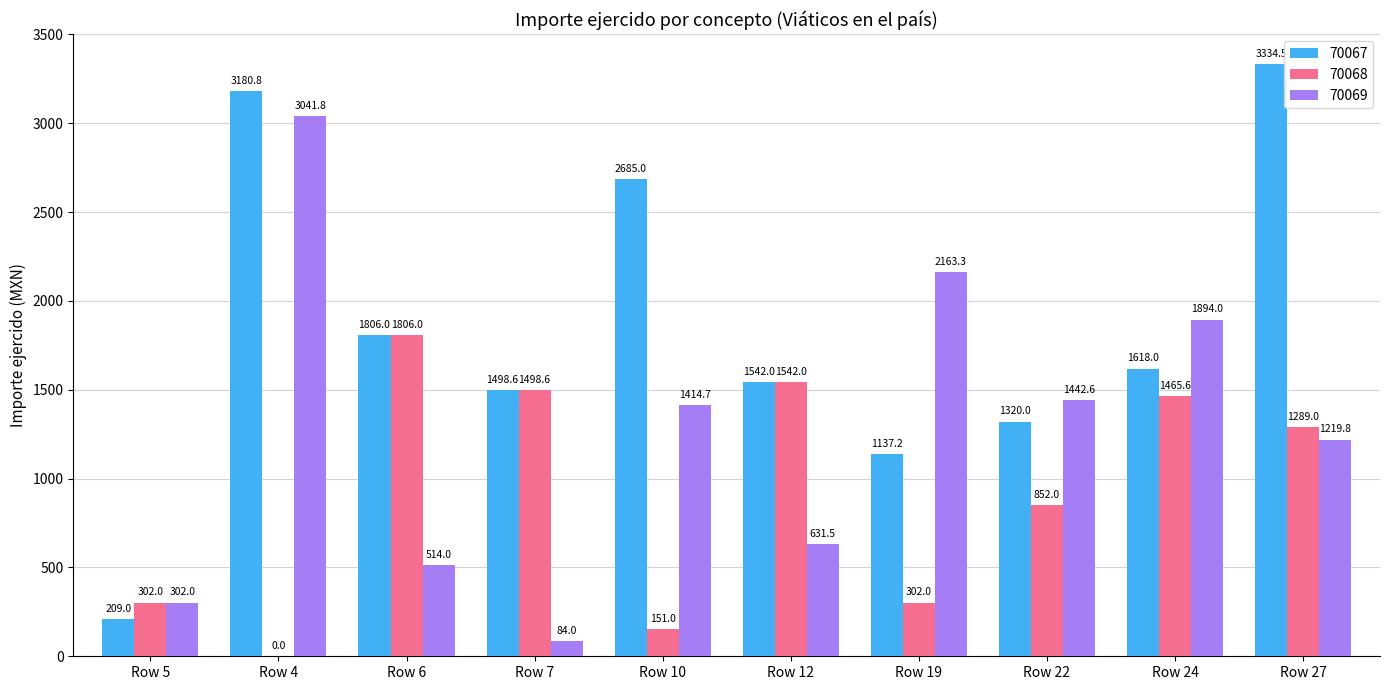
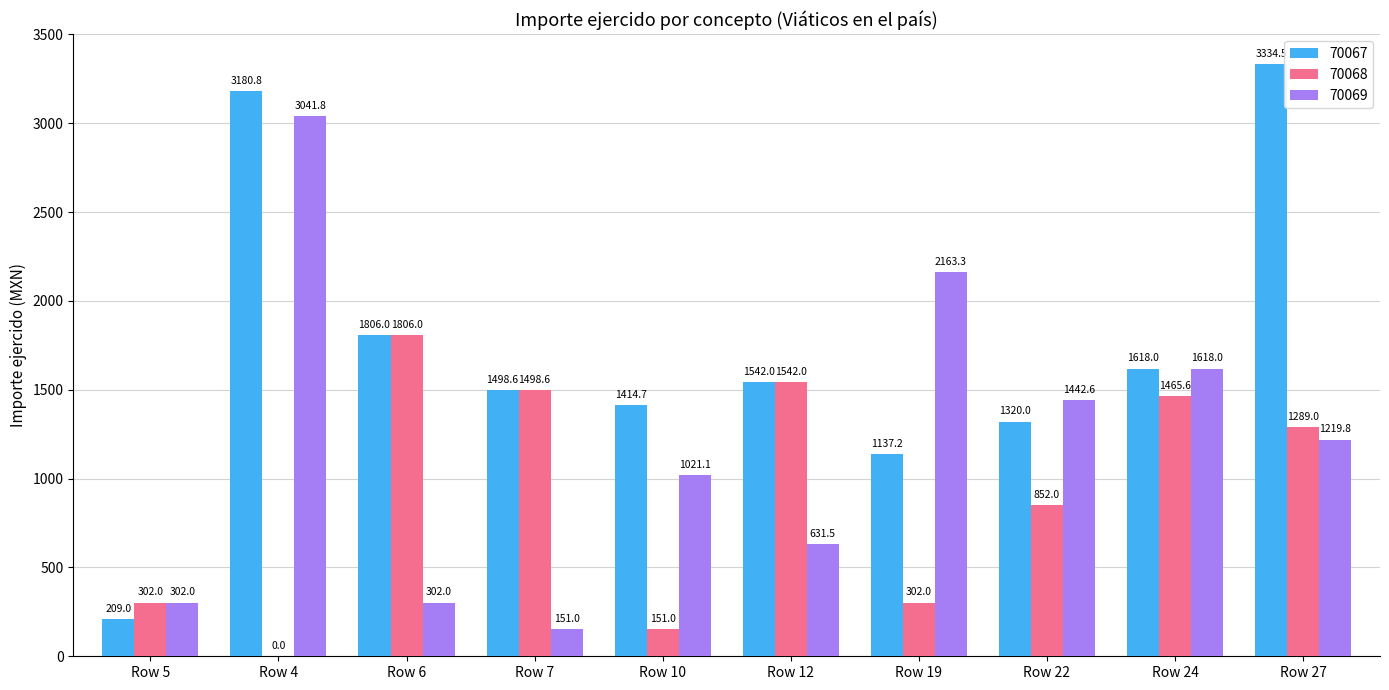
  {
    "70067": {
      "Row 5": 209.0,
      "Row 4": 3180.8,
      "Row 6": 1806.0,
      "Row 7": 1498.6,
-     "Row 10": 2685.0,
+     "Row 10": 1414.7,
      "Row 12": 1542.0,
      "Row 19": 1137.2,
      "Row 22": 1320.0,
      "Row 24": 1618.0
    },
    "70068": {
      "Row 5": 302.0,
      "Row 4": 0.0,
      "Row 6": 1806.0,
      "Row 7": 1498.6,
      "Row 10": 151.0,
      "Row 12": 1542.0,
      "Row 19": 302.0,
      "Row 22": 852.0,
      "Row 24": 1465.6,
      "Row 27": 1289.0
    },
    "70069": {
      "Row 5": 302.0,
      "Row 4": 3041.8,
-     "Row 6": 514.0,
-     "Row 7": 84.0,
-     "Row 10": 1414.7,
+     "Row 6": 302.0,
+     "Row 7": 151.0,
+     "Row 10": 1021.1,
      "Row 12": 631.5,
      "Row 19": 2163.3,
      "Row 22": 1442.6,
-     "Row 24": 1894.0,
+     "Row 24": 1618.0,
      "Row 27": 1219.8
    }
  }
